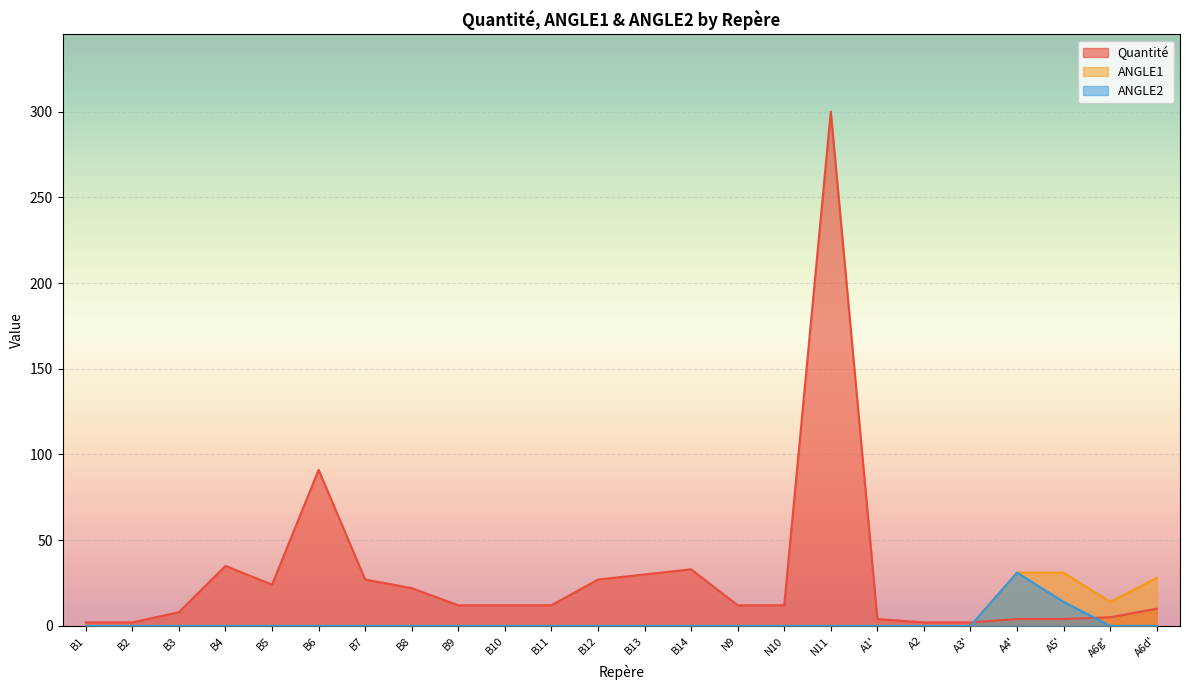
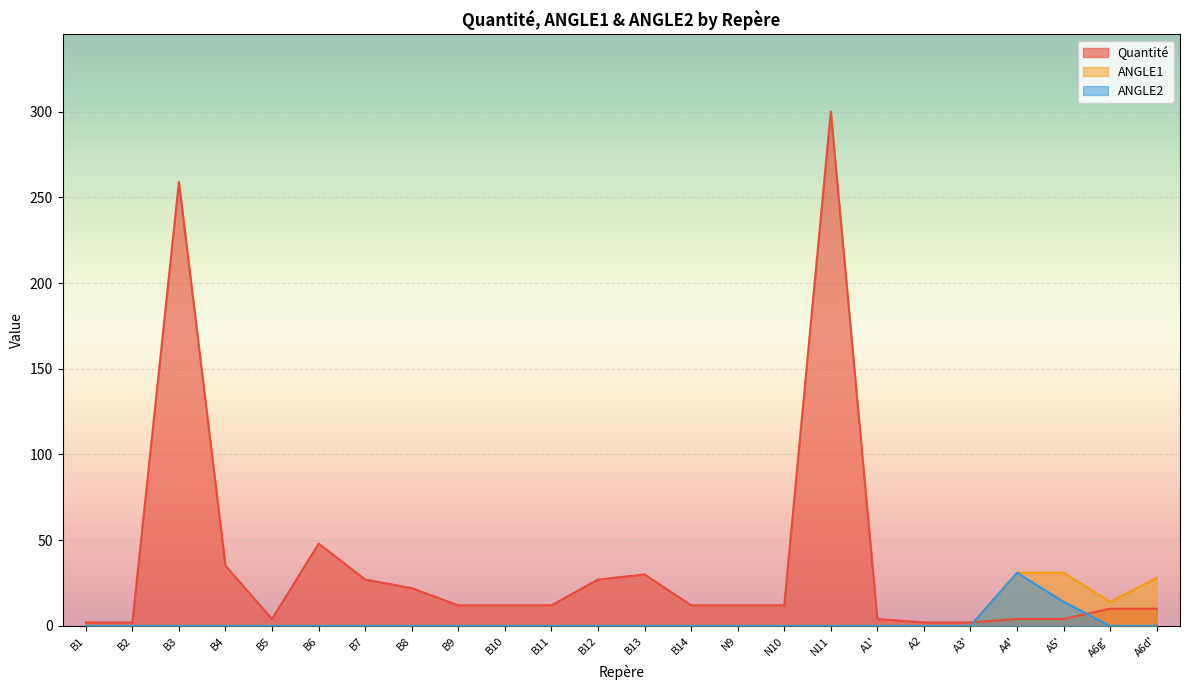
  {
    "Quantité": {
      "B1": 2,
      "B2": 2,
-     "B3": 8,
+     "B3": 259,
      "B4": 35,
-     "B5": 24,
-     "B6": 91,
+     "B5": 4,
+     "B6": 48,
      "B7": 27,
      "B8": 22,
      "B9": 12,
      "B10": 12,
      "B11": 12,
      "B12": 27,
      "B13": 30,
-     "B14": 33,
+     "B14": 12,
      "N9": 12,
      "N10": 12,
      "N11": 300,
      "A1'": 4,
      "A2": 2,
      "A3'": 2,
      "A4'": 4,
      "A5'": 4,
-     "A6g'": 5,
+     "A6g'": 10,
      "A6d'": 10
    },
    "ANGLE1": {
      "A5'": 31,
      "A6g'": 14,
      "A6d'": 28
    },
    "ANGLE2": {
      "A5'": 14,
      "A6g'": 0,
      "A6d'": 0
    }
  }
